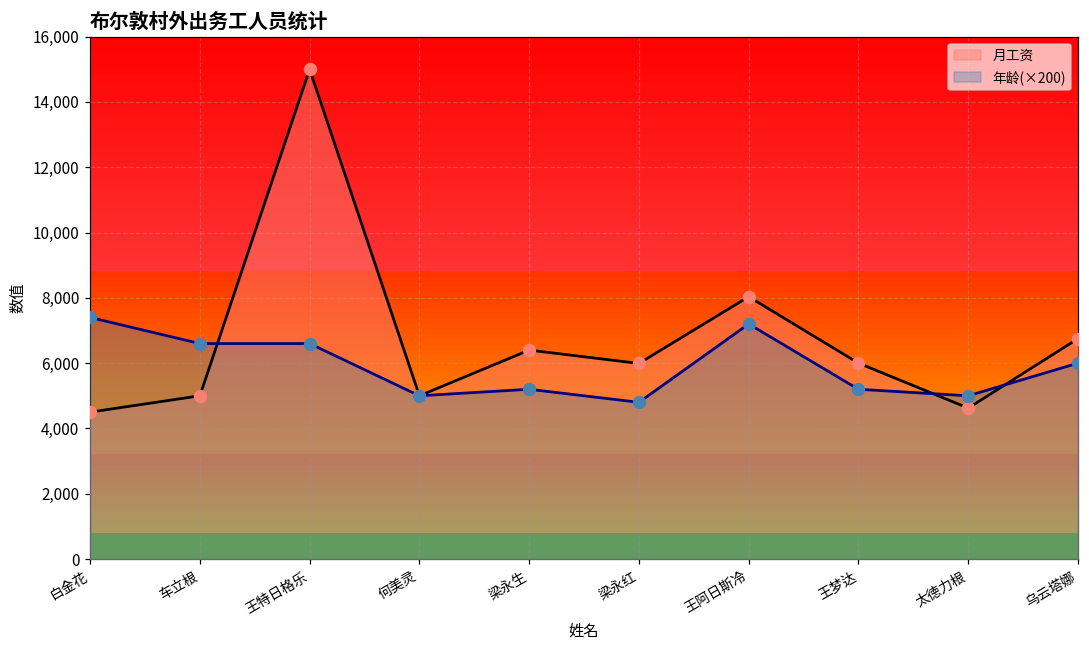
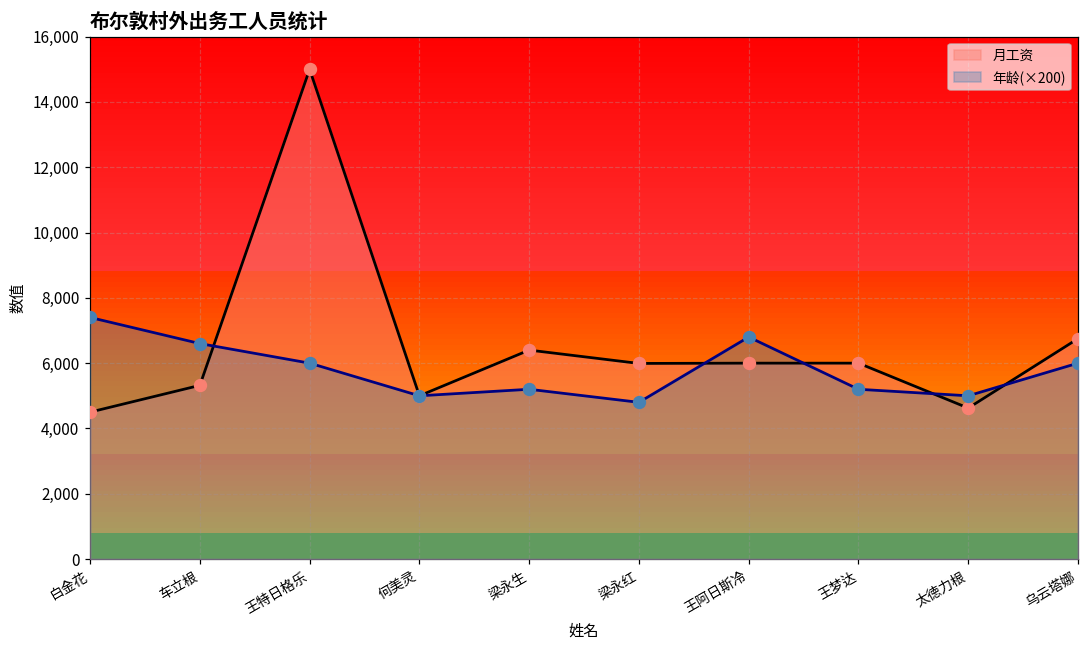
  {
    "月工资": {
      "白金花": "4,500",
-     "车立根": "5,000",
+     "车立根": "5,300",
      "王特日格乐": "15,000",
      "梁永生": "6,400",
      "梁永红": "6,000",
-     "王阿日斯冷": "8,000",
+     "王阿日斯冷": "6,000",
      "王梦达": "6,000",
      "太徳力根": "4,600",
      "乌云塔娜": "6,800"
    },
    "年龄(×200)": {
      "白金花": "7,400",
      "车立根": "6,600",
-     "王特日格乐": "6,600",
+     "王特日格乐": "6,000",
      "梁永生": "5,200",
      "梁永红": "4,800",
-     "王阿日斯冷": "7,200",
+     "王阿日斯冷": "6,800",
      "王梦达": "5,200",
      "太徳力根": "5,000",
      "乌云塔娜": "6,000"
    }
  }
